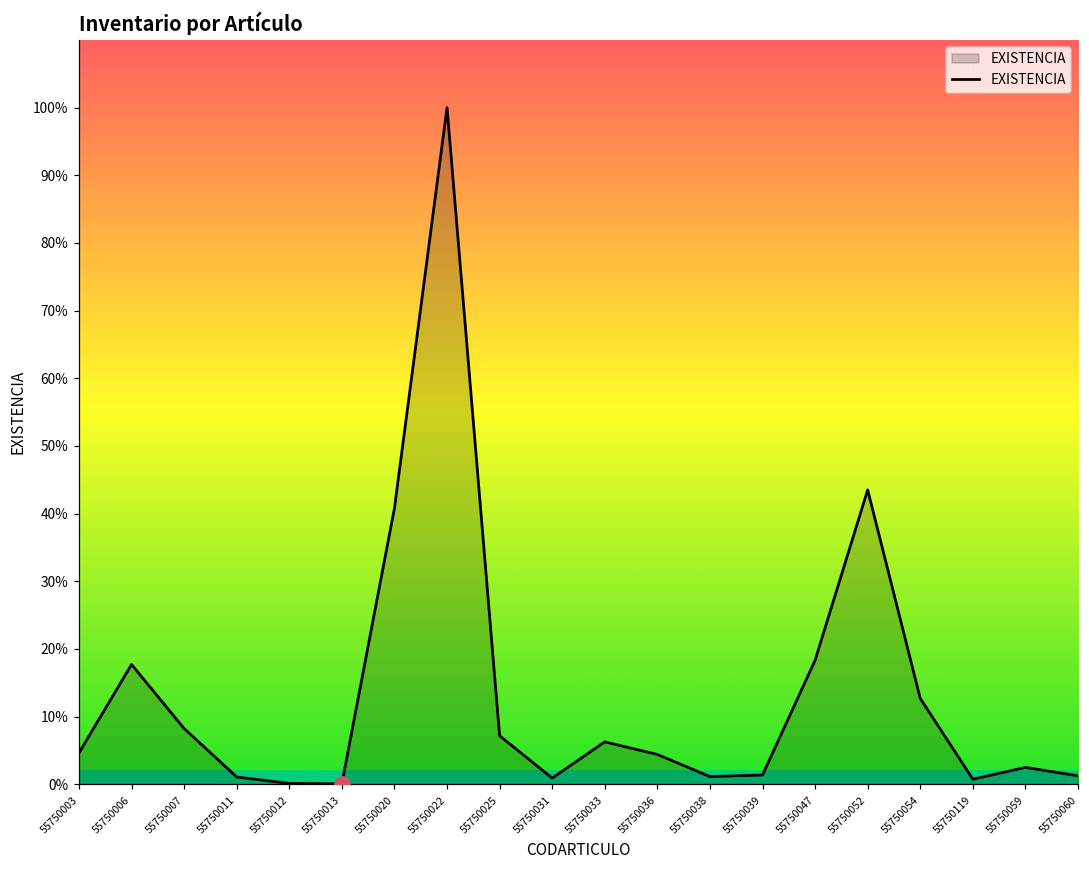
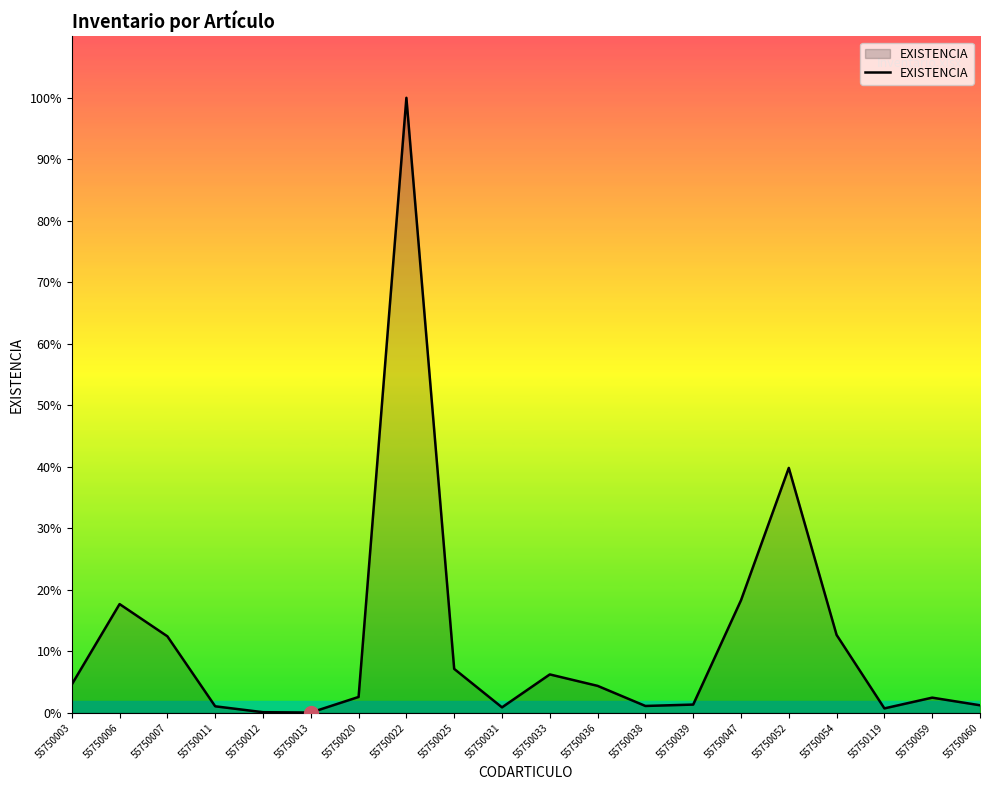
  {
    "EXISTENCIA": {
      "55750003": "5%",
      "55750006": "18%",
-     "55750007": "8%",
-     "55750020": "41%",
+     "55750007": "12%",
+     "55750020": "3%",
      "55750022": "100%",
      "55750025": "7%",
      "55750033": "6%",
      "55750036": "4%",
      "55750047": "18%",
-     "55750052": "43%",
+     "55750052": "40%",
      "55750054": "13%",
      "55750059": "2%"
    }
  }
